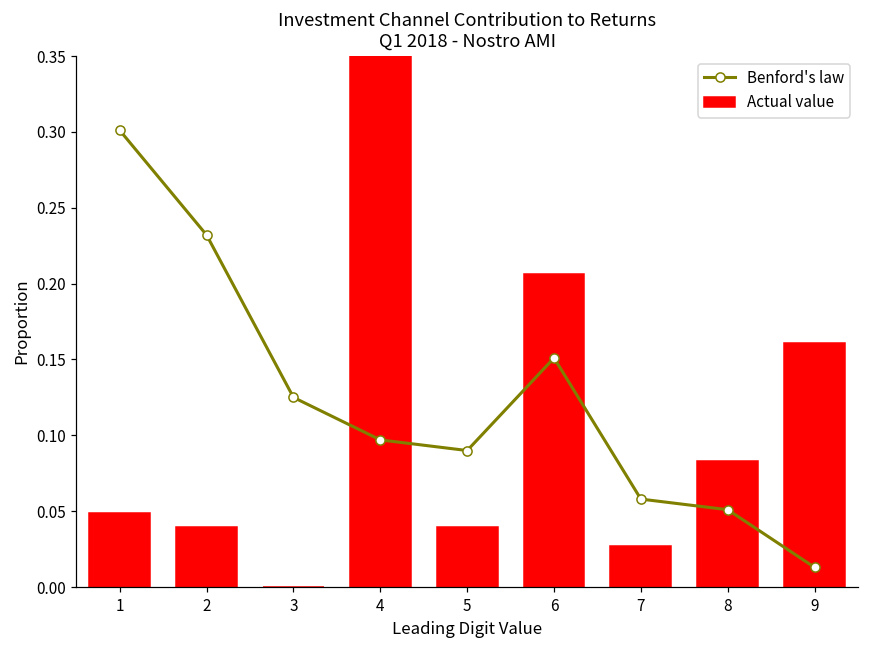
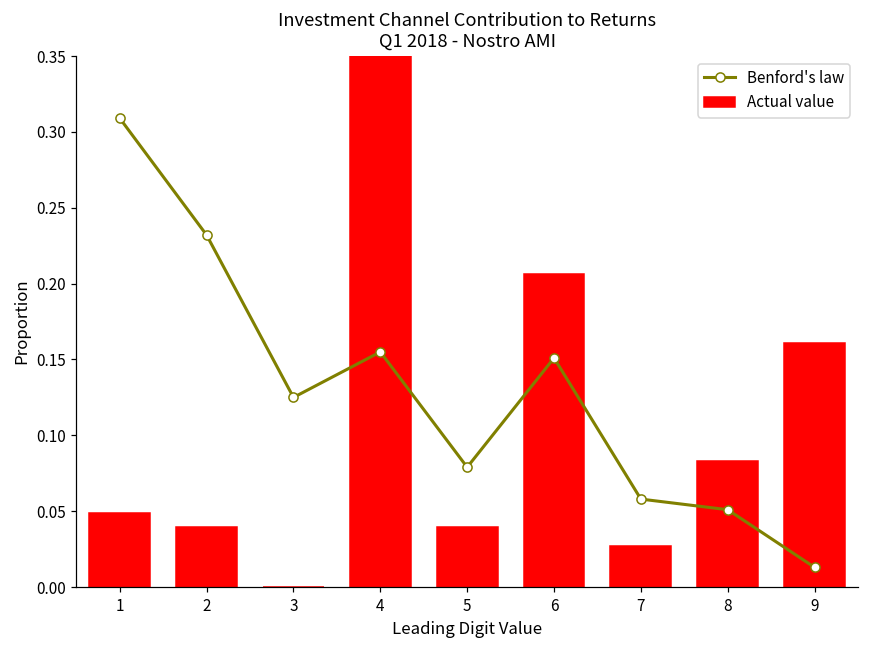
  {
    "Actual value": {
      "1": 0.049,
      "2": 0.040,
      "3": 0.000,
      "5": 0.040,
      "6": 0.206,
      "7": 0.027,
      "8": 0.083,
      "9": 0.161
    },
    "Benford's law": {
-     "1": 0.301,
+     "1": 0.309,
      "2": 0.232,
      "3": 0.125,
-     "4": 0.097,
-     "5": 0.090,
+     "4": 0.155,
+     "5": 0.079,
      "6": 0.151,
      "7": 0.058,
      "8": 0.051,
      "9": 0.013
    }
  }
